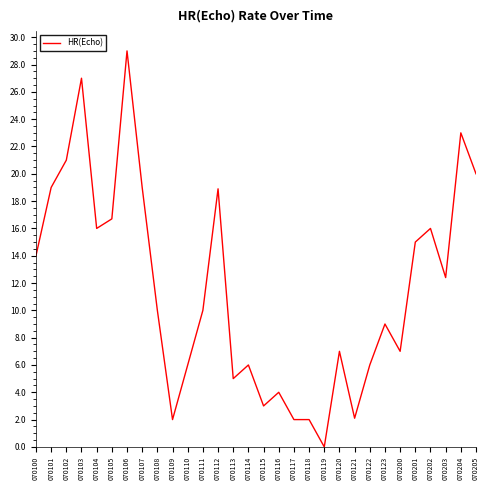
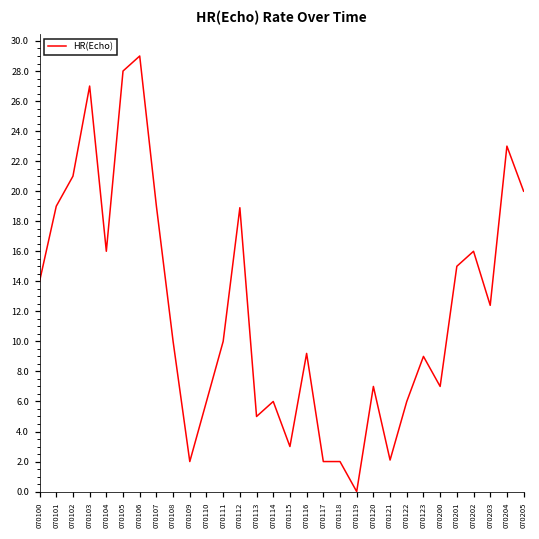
  {
    "070100": 14.0,
    "070101": 19.0,
    "070102": 21.0,
    "070103": 27.0,
    "070104": 16.0,
-   "070105": 16.7,
+   "070105": 28.0,
    "070106": 29.0,
    "070107": 19.0,
    "070108": 10.0,
    "070109": 2.0,
    "070110": 6.0,
    "070111": 10.0,
    "070112": 18.9,
    "070113": 5.0,
    "070114": 6.0,
    "070115": 3.0,
-   "070116": 4.0,
+   "070116": 9.2,
    "070117": 2.0,
    "070118": 2.0,
    "070119": 0.0,
    "070120": 7.0,
    "070121": 2.1,
    "070122": 6.0,
    "070123": 9.0,
    "070200": 7.0,
    "070201": 15.0,
    "070202": 16.0,
    "070203": 12.4,
    "070204": 23.0,
    "070205": 20.0
  }
